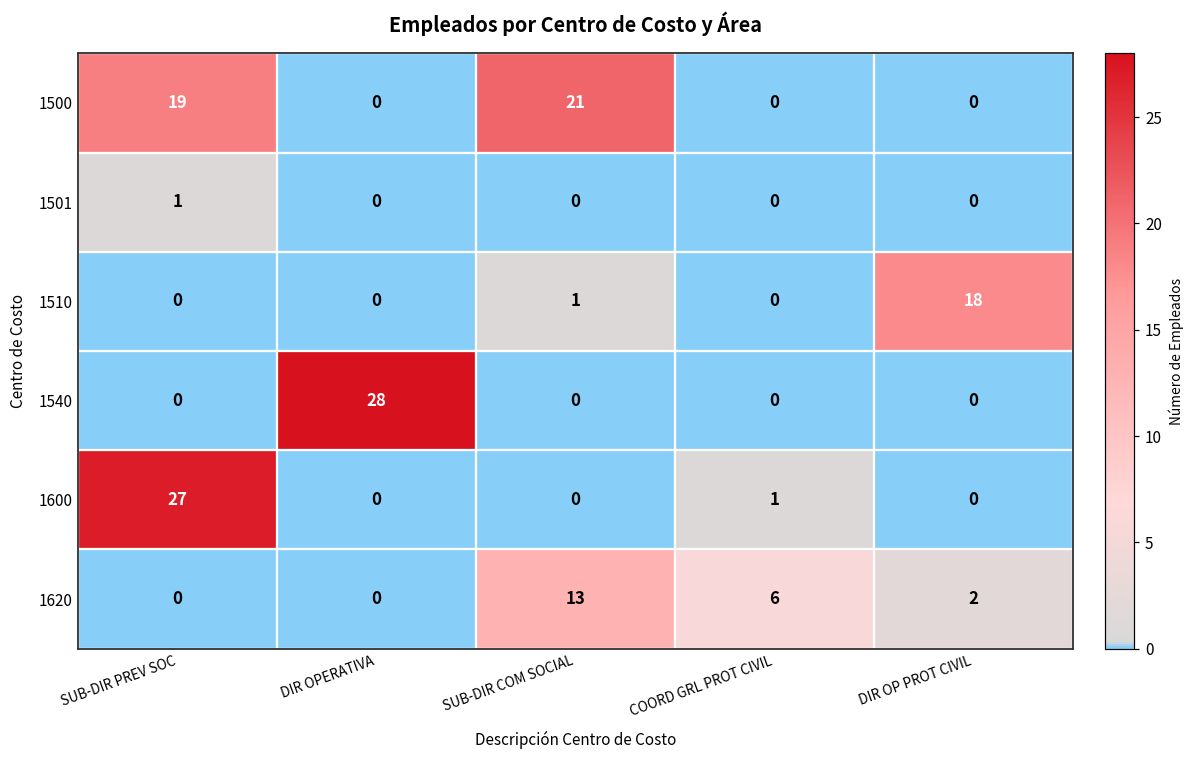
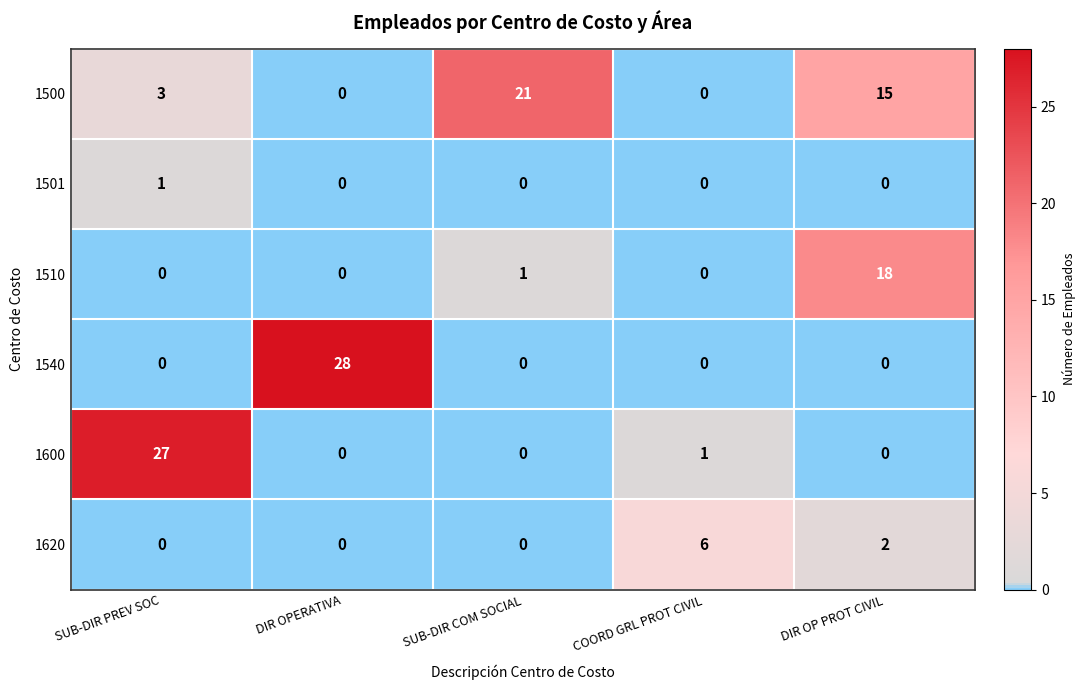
  {
    "1500": {
-     "SUB-DIR PREV SOC": 19,
+     "SUB-DIR PREV SOC": 3,
      "DIR OPERATIVA": 0,
      "SUB-DIR COM SOCIAL": 21,
      "COORD GRL PROT CIVIL": 0,
-     "DIR OP PROT CIVIL": 0
+     "DIR OP PROT CIVIL": 15
    },
    "1501": {
      "SUB-DIR PREV SOC": 1,
      "DIR OPERATIVA": 0,
      "SUB-DIR COM SOCIAL": 0,
      "COORD GRL PROT CIVIL": 0,
      "DIR OP PROT CIVIL": 0
    },
    "1510": {
      "SUB-DIR PREV SOC": 0,
      "DIR OPERATIVA": 0,
      "SUB-DIR COM SOCIAL": 1,
      "COORD GRL PROT CIVIL": 0,
      "DIR OP PROT CIVIL": 18
    },
    "1540": {
      "SUB-DIR PREV SOC": 0,
      "DIR OPERATIVA": 28,
      "SUB-DIR COM SOCIAL": 0,
      "COORD GRL PROT CIVIL": 0,
      "DIR OP PROT CIVIL": 0
    },
    "1600": {
      "SUB-DIR PREV SOC": 27,
      "DIR OPERATIVA": 0,
      "SUB-DIR COM SOCIAL": 0,
      "COORD GRL PROT CIVIL": 1,
      "DIR OP PROT CIVIL": 0
    },
    "1620": {
      "SUB-DIR PREV SOC": 0,
      "DIR OPERATIVA": 0,
-     "SUB-DIR COM SOCIAL": 13,
+     "SUB-DIR COM SOCIAL": 0,
      "COORD GRL PROT CIVIL": 6,
      "DIR OP PROT CIVIL": 2
    }
  }
